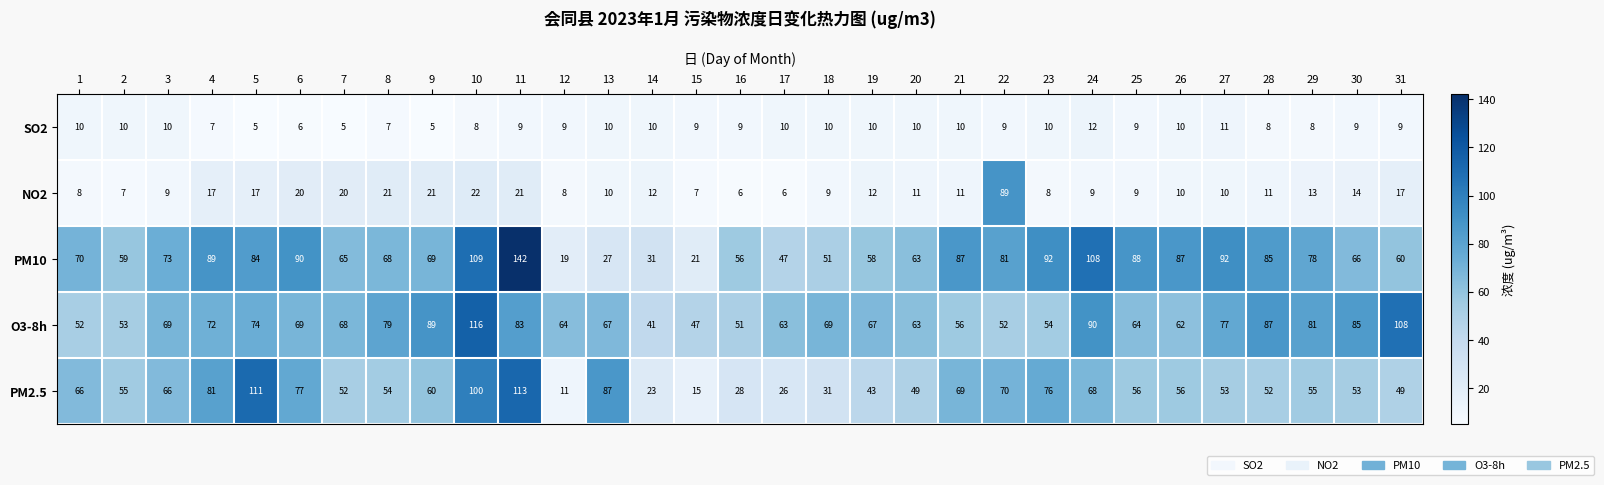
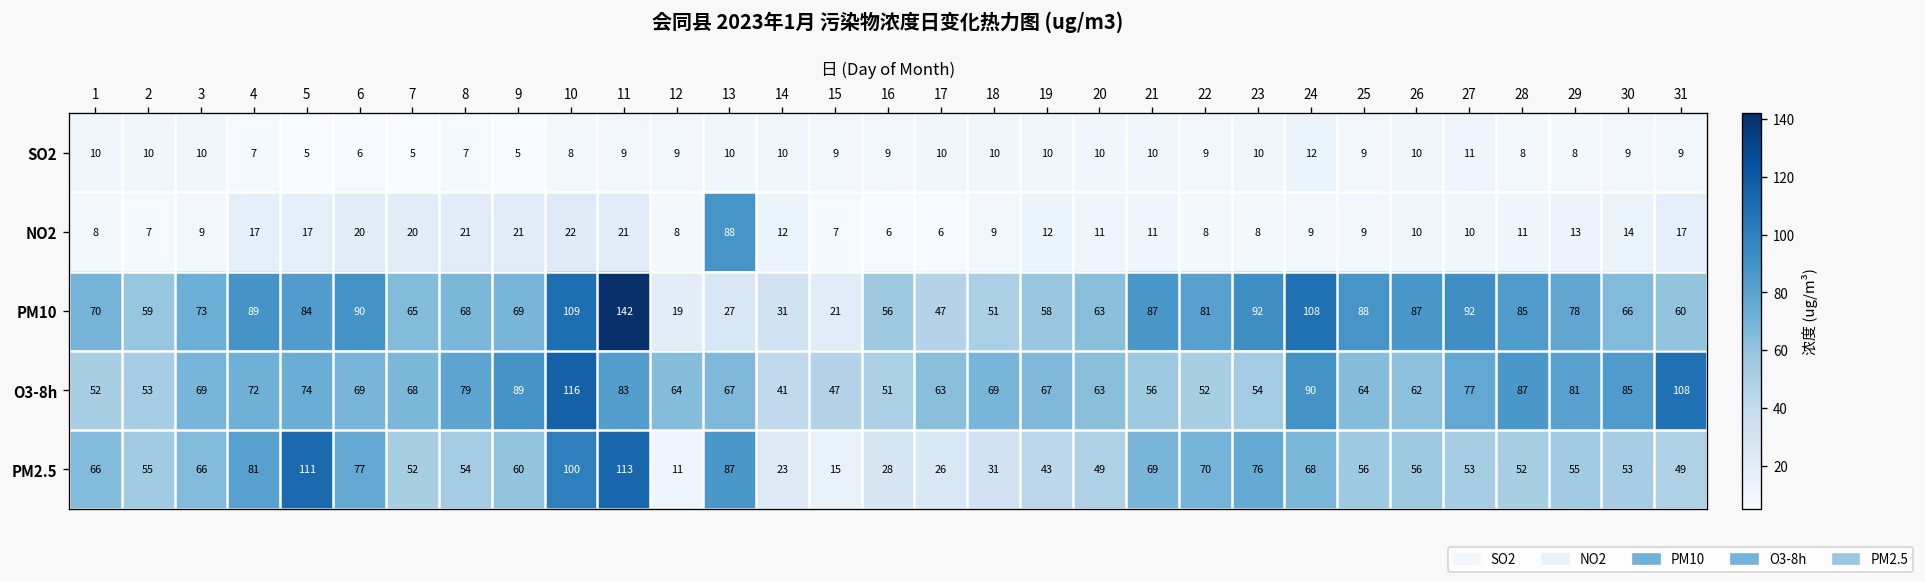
  {
    "SO2": {
      "1": 10,
      "2": 10,
      "3": 10,
      "4": 7,
      "5": 5,
      "6": 6,
      "7": 5,
      "8": 7,
      "9": 5,
      "10": 8,
      "11": 9,
      "12": 9,
      "13": 10,
      "14": 10,
      "15": 9,
      "16": 9,
      "17": 10,
      "18": 10,
      "19": 10,
      "20": 10,
      "21": 10,
      "22": 9,
      "23": 10,
      "24": 12,
      "25": 9,
      "26": 10,
      "27": 11,
      "28": 8,
      "29": 8,
      "30": 9,
      "31": 9
    },
    "NO2": {
      "1": 8,
      "2": 7,
      "3": 9,
      "4": 17,
      "5": 17,
      "6": 20,
      "7": 20,
      "8": 21,
      "9": 21,
      "10": 22,
      "11": 21,
      "12": 8,
-     "13": 10,
+     "13": 88,
      "14": 12,
      "15": 7,
      "16": 6,
      "17": 6,
      "18": 9,
      "19": 12,
      "20": 11,
      "21": 11,
-     "22": 89,
+     "22": 8,
      "23": 8,
      "24": 9,
      "25": 9,
      "26": 10,
      "27": 10,
      "28": 11,
      "29": 13,
      "30": 14,
      "31": 17
    },
    "PM10": {
      "1": 70,
      "2": 59,
      "3": 73,
      "4": 89,
      "5": 84,
      "6": 90,
      "7": 65,
      "8": 68,
      "9": 69,
      "10": 109,
      "11": 142,
      "12": 19,
      "13": 27,
      "14": 31,
      "15": 21,
      "16": 56,
      "17": 47,
      "18": 51,
      "19": 58,
      "20": 63,
      "21": 87,
      "22": 81,
      "23": 92,
      "24": 108,
      "25": 88,
      "26": 87,
      "27": 92,
      "28": 85,
      "29": 78,
      "30": 66,
      "31": 60
    },
    "O3-8h": {
      "1": 52,
      "2": 53,
      "3": 69,
      "4": 72,
      "5": 74,
      "6": 69,
      "7": 68,
      "8": 79,
      "9": 89,
      "10": 116,
      "11": 83,
      "12": 64,
      "13": 67,
      "14": 41,
      "15": 47,
      "16": 51,
      "17": 63,
      "18": 69,
      "19": 67,
      "20": 63,
      "21": 56,
      "22": 52,
      "23": 54,
      "24": 90,
      "25": 64,
      "26": 62,
      "27": 77,
      "28": 87,
      "29": 81,
      "30": 85,
      "31": 108
    },
    "PM2.5": {
      "1": 66,
      "2": 55,
      "3": 66,
      "4": 81,
      "5": 111,
      "6": 77,
      "7": 52,
      "8": 54,
      "9": 60,
      "10": 100,
      "11": 113,
      "12": 11,
      "13": 87,
      "14": 23,
      "15": 15,
      "16": 28,
      "17": 26,
      "18": 31,
      "19": 43,
      "20": 49,
      "21": 69,
      "22": 70,
      "23": 76,
      "24": 68,
      "25": 56,
      "26": 56,
      "27": 53,
      "28": 52,
      "29": 55,
      "30": 53,
      "31": 49
    }
  }
